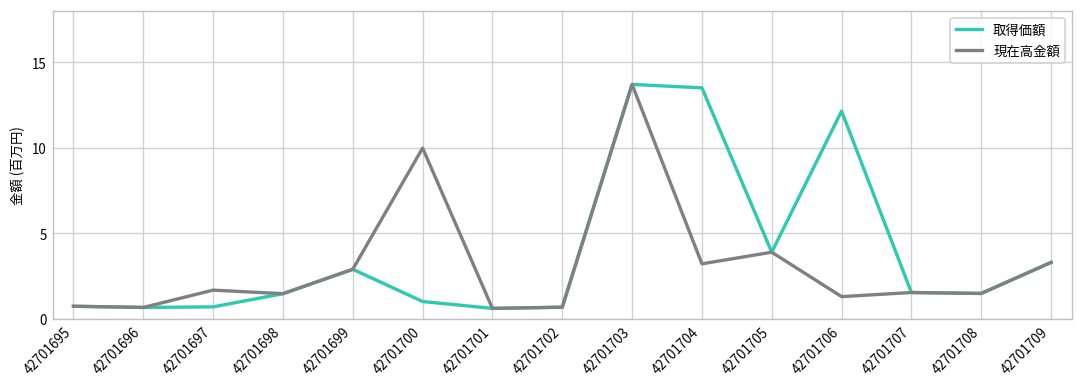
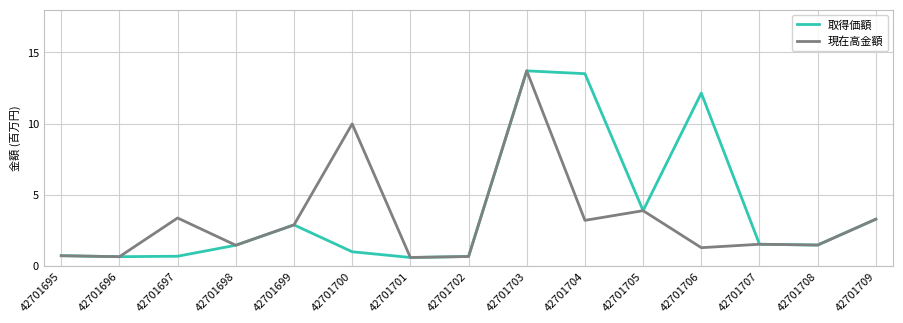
  {
    "取得価額": {
      "42701697": 0.7,
      "42701700": 1.0,
      "42701704": 13.5,
      "42701706": 12.1
    },
    "現在高金額": {
-     "42701697": 1.7,
+     "42701697": 3.4,
      "42701700": 10.0,
      "42701704": 3.2,
      "42701706": 1.3
    }
  }
